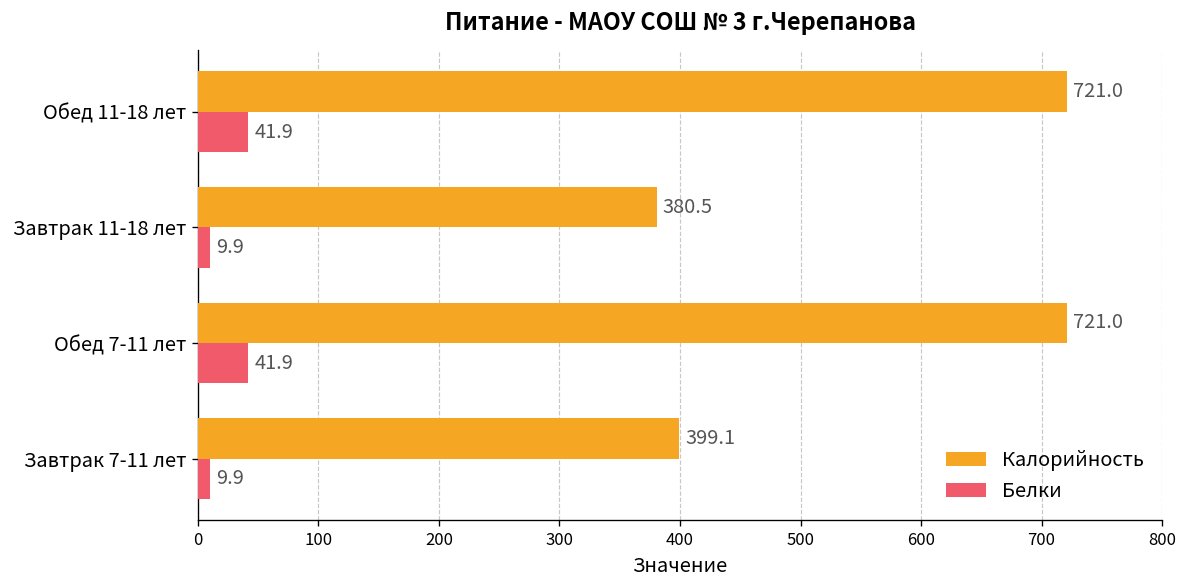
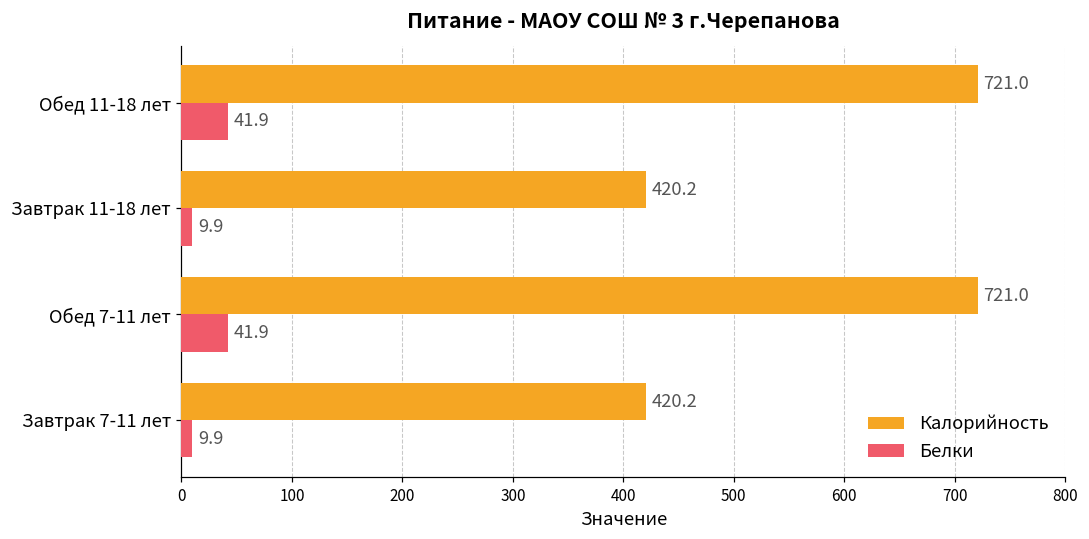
  {
    "Калорийность": {
      "Обед 11-18 лет": 721.0,
-     "Завтрак 11-18 лет": 380.5,
+     "Завтрак 11-18 лет": 420.2,
      "Обед 7-11 лет": 721.0,
-     "Завтрак 7-11 лет": 399.1
+     "Завтрак 7-11 лет": 420.2
    },
    "Белки": {
      "Обед 11-18 лет": 41.9,
      "Завтрак 11-18 лет": 9.9,
      "Обед 7-11 лет": 41.9,
      "Завтрак 7-11 лет": 9.9
    }
  }
